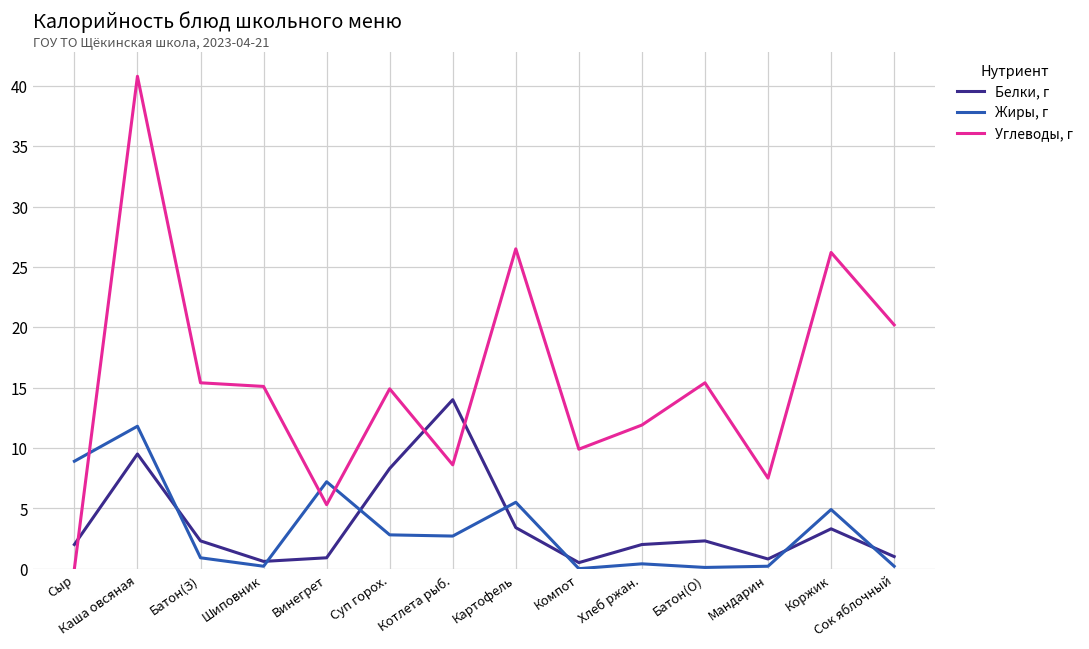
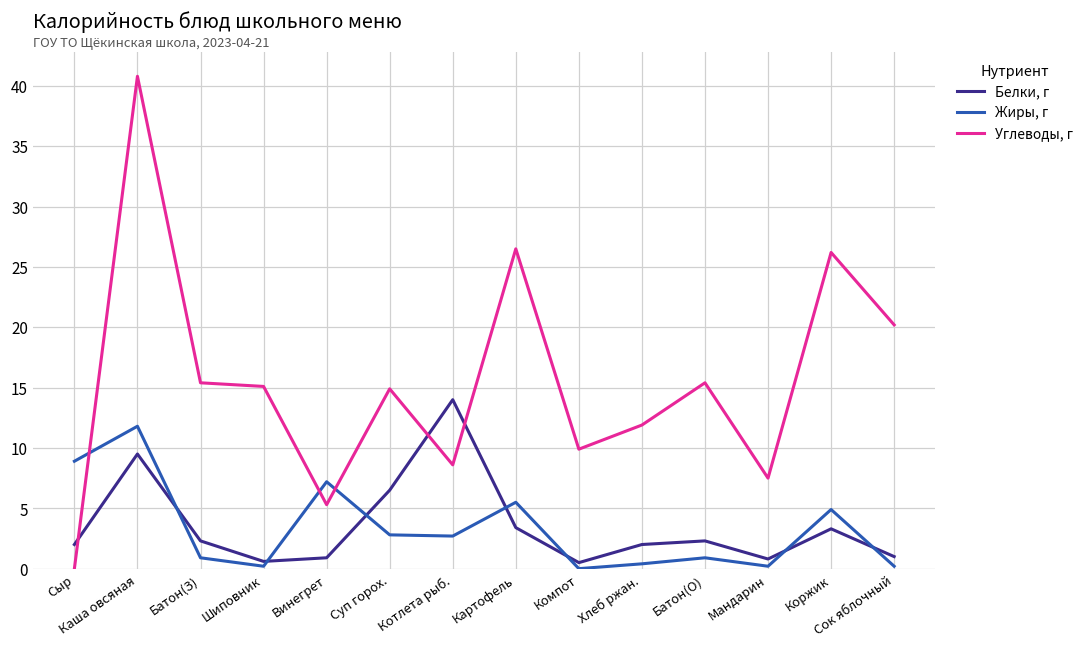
  {
    "Белки, г": {
      "Сыр": 2.0,
      "Каша овсяная": 9.5,
      "Батон(З)": 2.3,
      "Шиповник": 0.6,
      "Винегрет": 0.9,
-     "Суп горох.": 8.3,
+     "Суп горох.": 6.5,
      "Котлета рыб.": 14.0,
      "Картофель": 3.4,
      "Компот": 0.5,
      "Хлеб ржан.": 2.0,
      "Батон(О)": 2.3,
      "Мандарин": 0.8,
      "Коржик": 3.3,
      "Сок яблочный": 1.0
    },
    "Жиры, г": {
      "Сыр": 8.9,
      "Каша овсяная": 11.8,
      "Батон(З)": 0.9,
      "Шиповник": 0.2,
      "Винегрет": 7.2,
      "Суп горох.": 2.8,
      "Котлета рыб.": 2.7,
      "Картофель": 5.5,
      "Компот": 0.0,
      "Хлеб ржан.": 0.4,
-     "Батон(О)": 0.1,
+     "Батон(О)": 0.9,
      "Мандарин": 0.2,
      "Коржик": 4.9,
      "Сок яблочный": 0.2
    },
    "Углеводы, г": {
      "Сыр": 0.0,
      "Батон(З)": 15.4,
      "Шиповник": 15.1,
      "Винегрет": 5.3,
      "Суп горох.": 14.9,
      "Котлета рыб.": 8.6,
      "Картофель": 26.5,
      "Компот": 9.9,
      "Хлеб ржан.": 11.9,
      "Батон(О)": 15.4,
      "Мандарин": 7.5,
      "Коржик": 26.2,
      "Сок яблочный": 20.2
    }
  }
